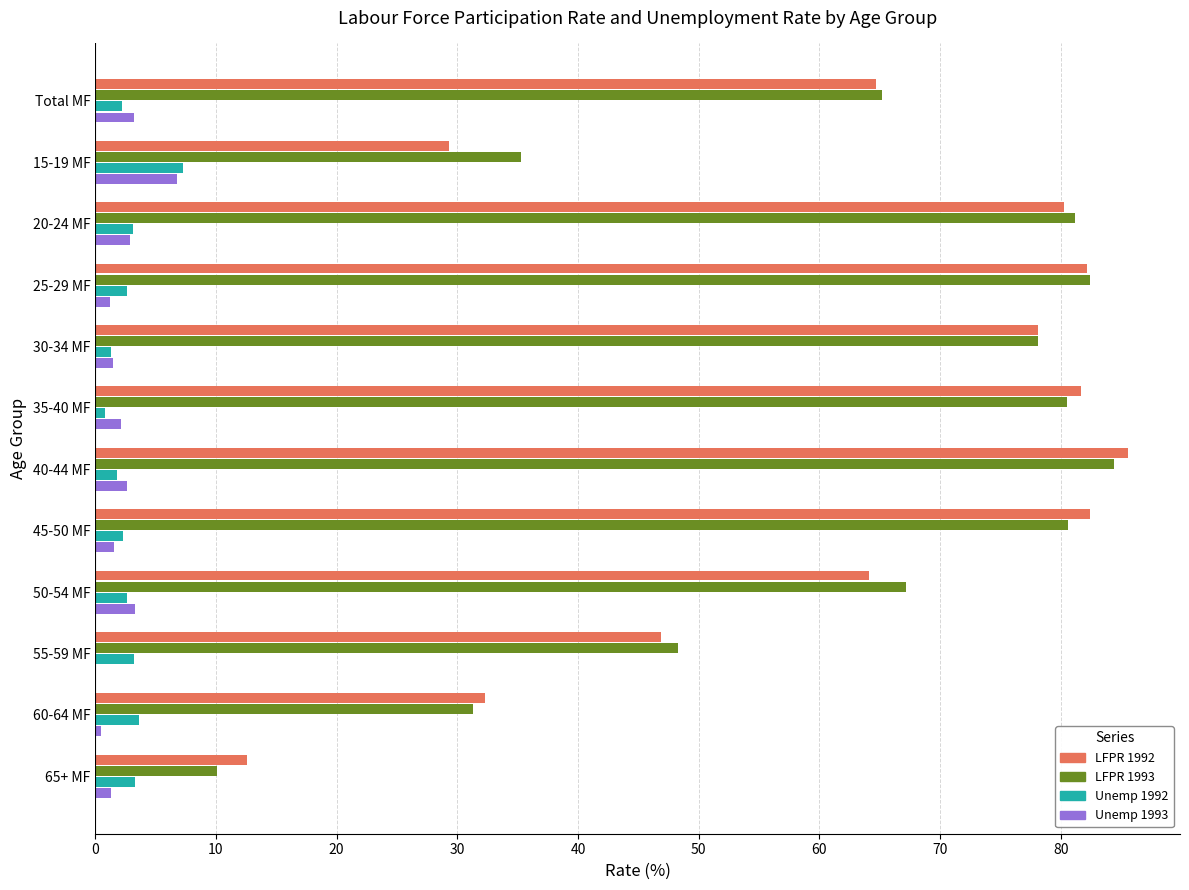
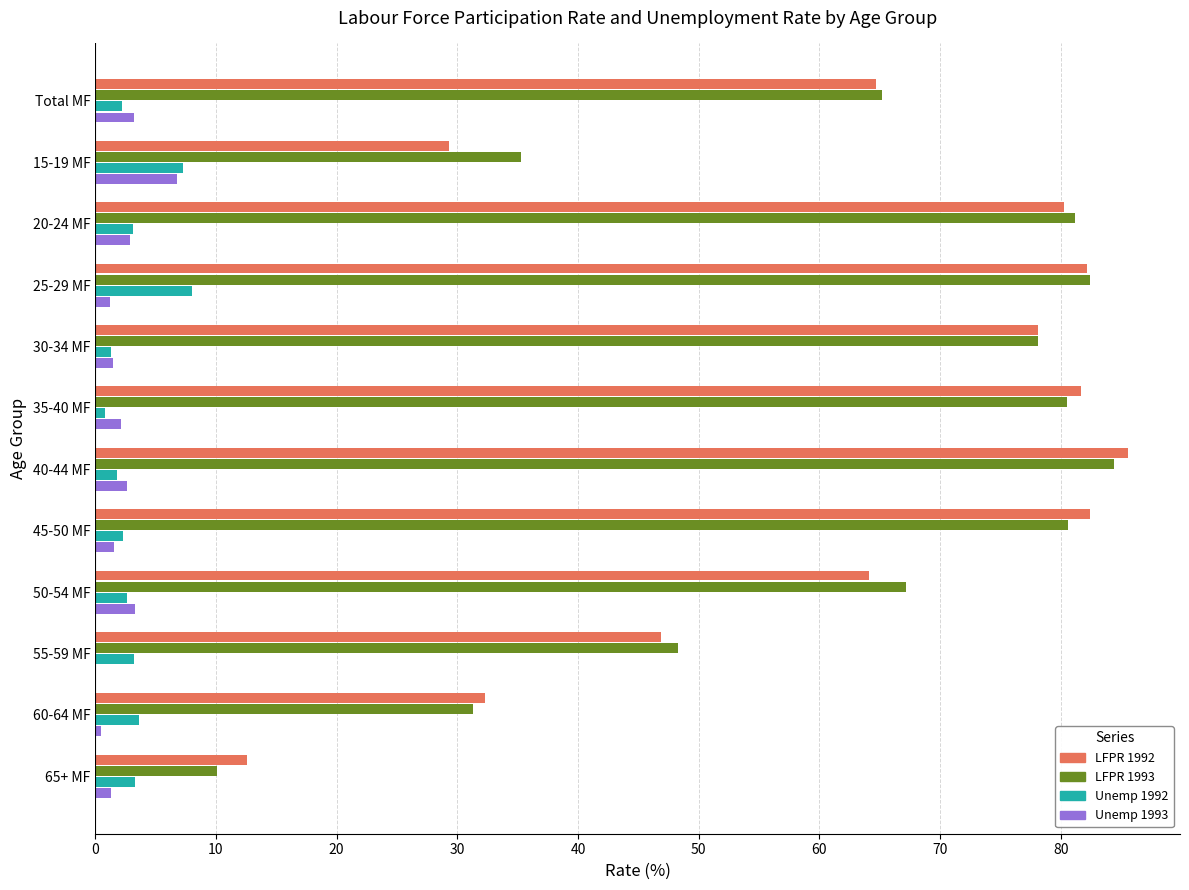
  {
    "LFPR 1992": {
      "Total MF": 64.7,
      "15-19 MF": 29.3,
      "20-24 MF": 80.3,
      "25-29 MF": 82.2,
      "30-34 MF": 78.1,
      "35-40 MF": 81.7,
      "40-44 MF": 85.6,
      "45-50 MF": 82.4,
      "50-54 MF": 64.1,
      "55-59 MF": 46.9,
      "60-64 MF": 32.3,
      "65+ MF": 12.6
    },
    "LFPR 1993": {
      "Total MF": 65.2,
      "15-19 MF": 35.3,
      "20-24 MF": 81.2,
      "25-29 MF": 82.4,
      "30-34 MF": 78.1,
      "35-40 MF": 80.5,
      "40-44 MF": 84.4,
      "45-50 MF": 80.6,
      "50-54 MF": 67.2,
      "55-59 MF": 48.3,
      "60-64 MF": 31.3,
      "65+ MF": 10.1
    },
    "Unemp 1992": {
      "Total MF": 2.2,
      "15-19 MF": 7.3,
      "20-24 MF": 3.1,
-     "25-29 MF": 2.6,
+     "25-29 MF": 8.0,
      "30-34 MF": 1.3,
      "35-40 MF": 0.8,
      "40-44 MF": 1.8,
      "45-50 MF": 2.3,
      "50-54 MF": 2.6,
      "55-59 MF": 3.2,
      "60-64 MF": 3.6,
      "65+ MF": 3.3
    },
    "Unemp 1993": {
      "Total MF": 3.2,
      "15-19 MF": 6.8,
      "20-24 MF": 2.9,
      "25-29 MF": 1.2,
      "30-34 MF": 1.5,
      "35-40 MF": 2.1,
      "40-44 MF": 2.6,
      "45-50 MF": 1.6,
      "50-54 MF": 3.3,
      "55-59 MF": 0.0,
      "60-64 MF": 0.5,
      "65+ MF": 1.3
    }
  }
